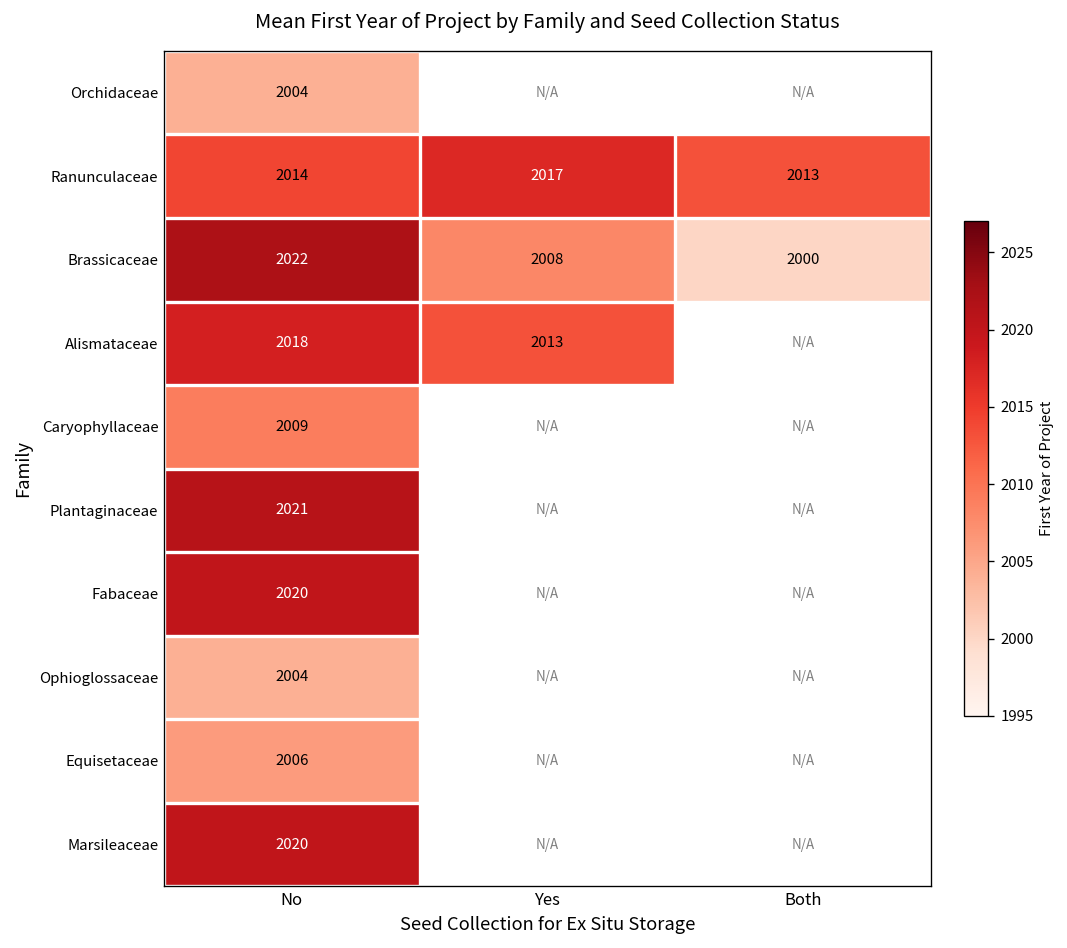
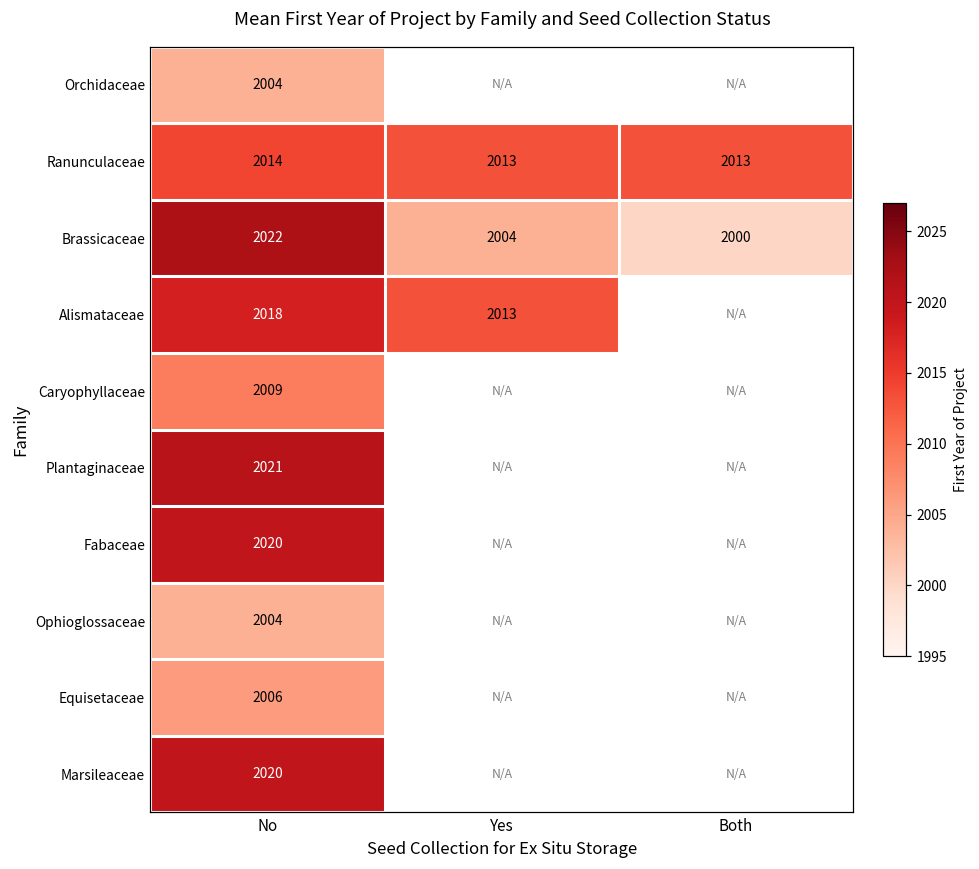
  {
    "Orchidaceae": {
      "No": 2004
    },
    "Ranunculaceae": {
      "No": 2014,
-     "Yes": 2017,
+     "Yes": 2013,
      "Both": 2013
    },
    "Brassicaceae": {
      "No": 2022,
-     "Yes": 2008,
+     "Yes": 2004,
      "Both": 2000
    },
    "Alismataceae": {
      "No": 2018,
      "Yes": 2013
    },
    "Caryophyllaceae": {
      "No": 2009
    },
    "Plantaginaceae": {
      "No": 2021
    },
    "Fabaceae": {
      "No": 2020
    },
    "Ophioglossaceae": {
      "No": 2004
    },
    "Equisetaceae": {
      "No": 2006
    },
    "Marsileaceae": {
      "No": 2020
    }
  }
